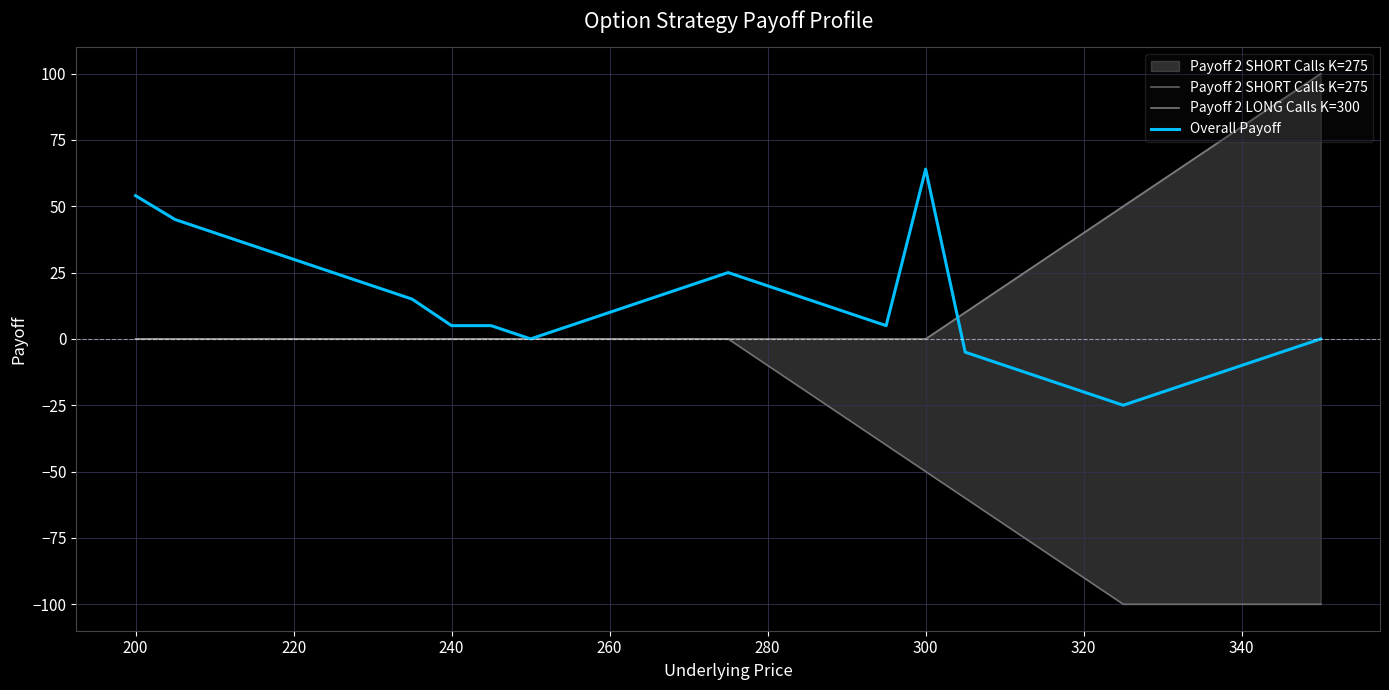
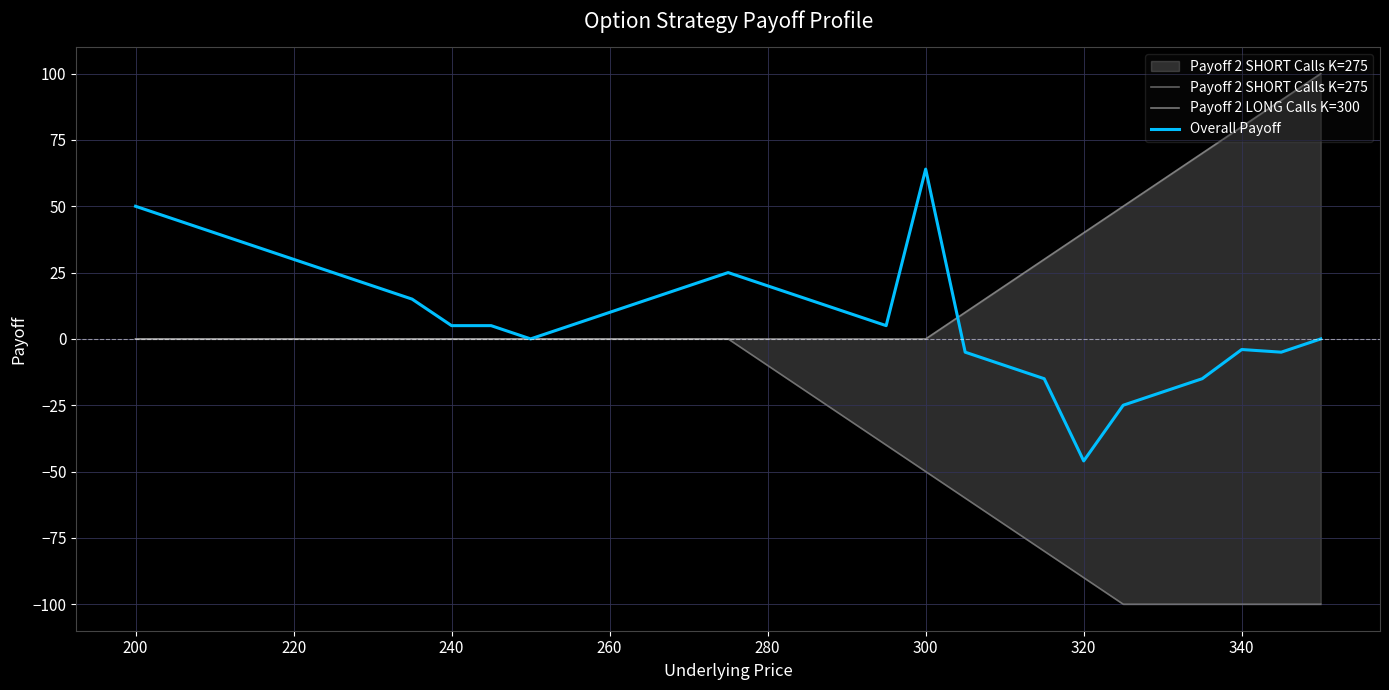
  {
    "Overall Payoff": {
-     "200": 54,
+     "200": 50,
      "220": 30,
      "240": 5,
      "260": 10,
      "280": 20,
      "300": 64,
-     "320": -20,
-     "340": -10
+     "320": -46,
+     "340": -4
    }
  }
